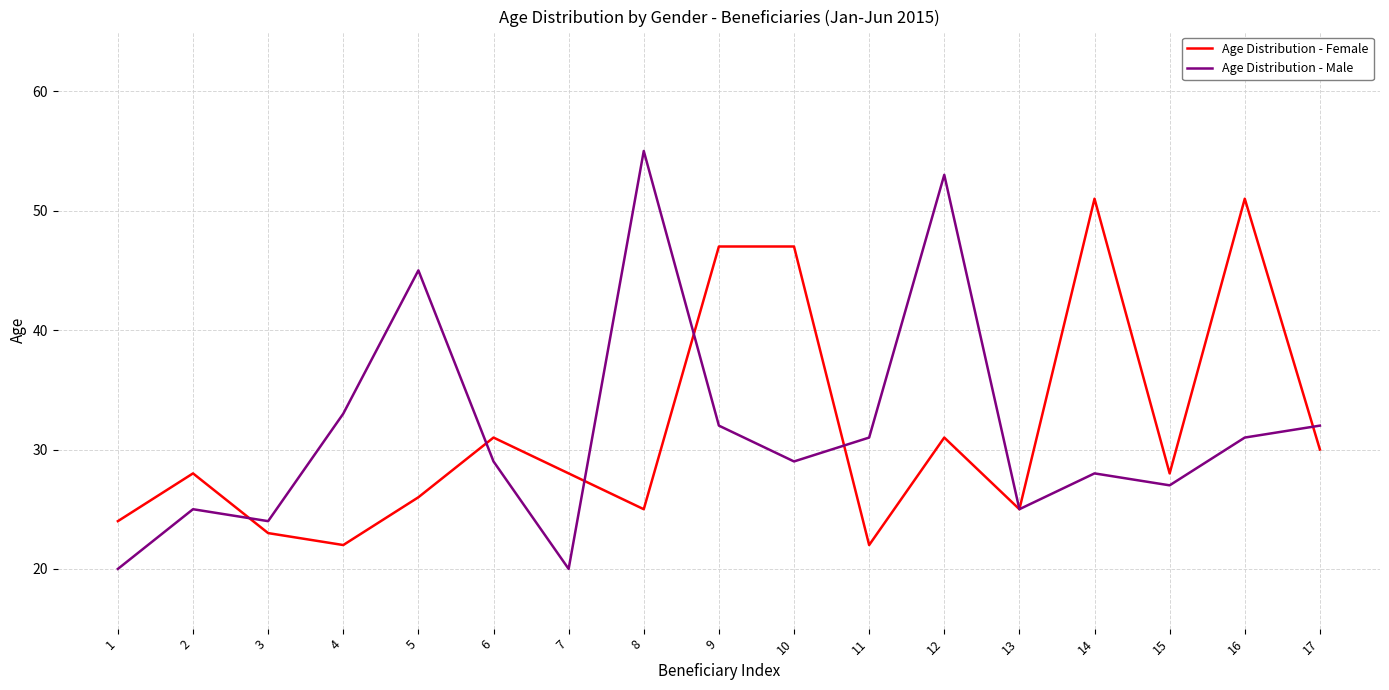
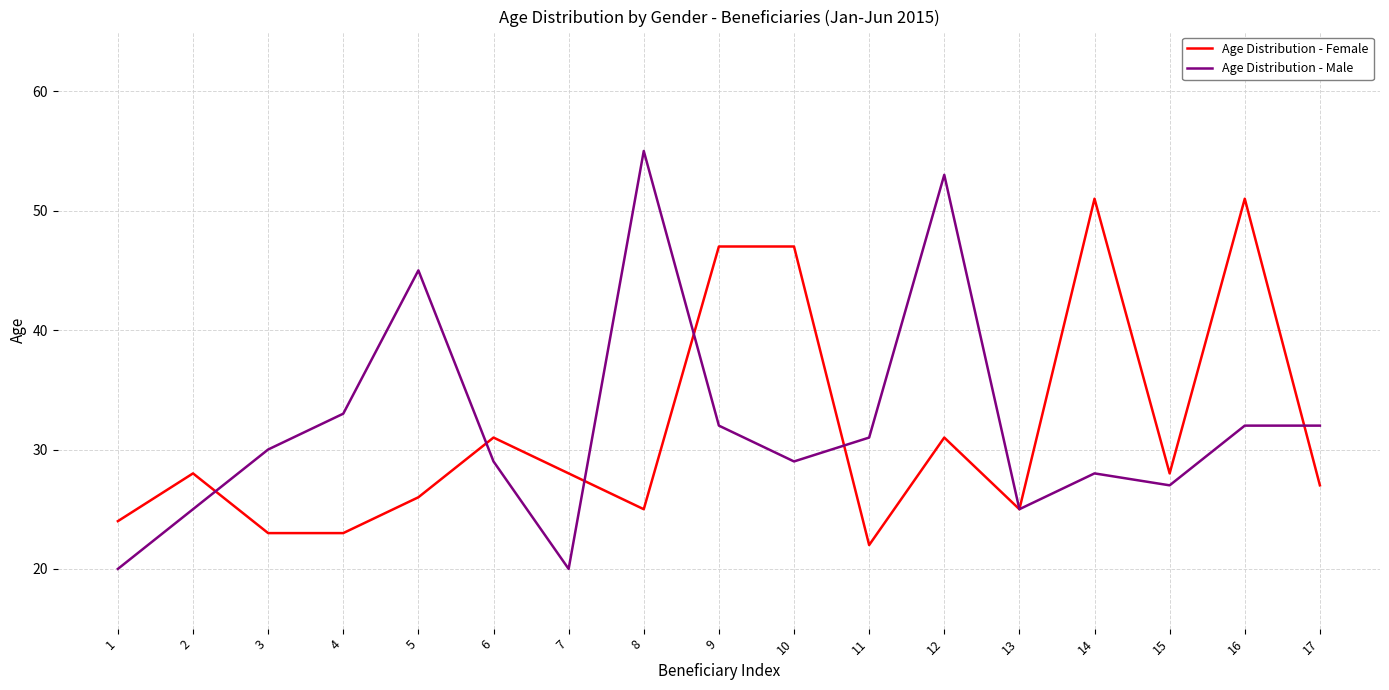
  {
    "Age Distribution - Female": {
      "1": 24,
      "2": 28,
      "3": 23,
-     "4": 22,
+     "4": 23,
      "5": 26,
      "6": 31,
      "7": 28,
      "8": 25,
      "9": 47,
      "10": 47,
      "11": 22,
      "12": 31,
      "14": 51,
      "15": 28,
      "16": 51,
-     "17": 30
+     "17": 27
    },
    "Age Distribution - Male": {
      "1": 20,
      "2": 25,
-     "3": 24,
+     "3": 30,
      "4": 33,
      "5": 45,
      "6": 29,
      "7": 20,
      "8": 55,
      "9": 32,
      "10": 29,
      "11": 31,
      "12": 53,
      "14": 28,
      "15": 27,
-     "16": 31,
+     "16": 32,
      "17": 32
    }
  }
